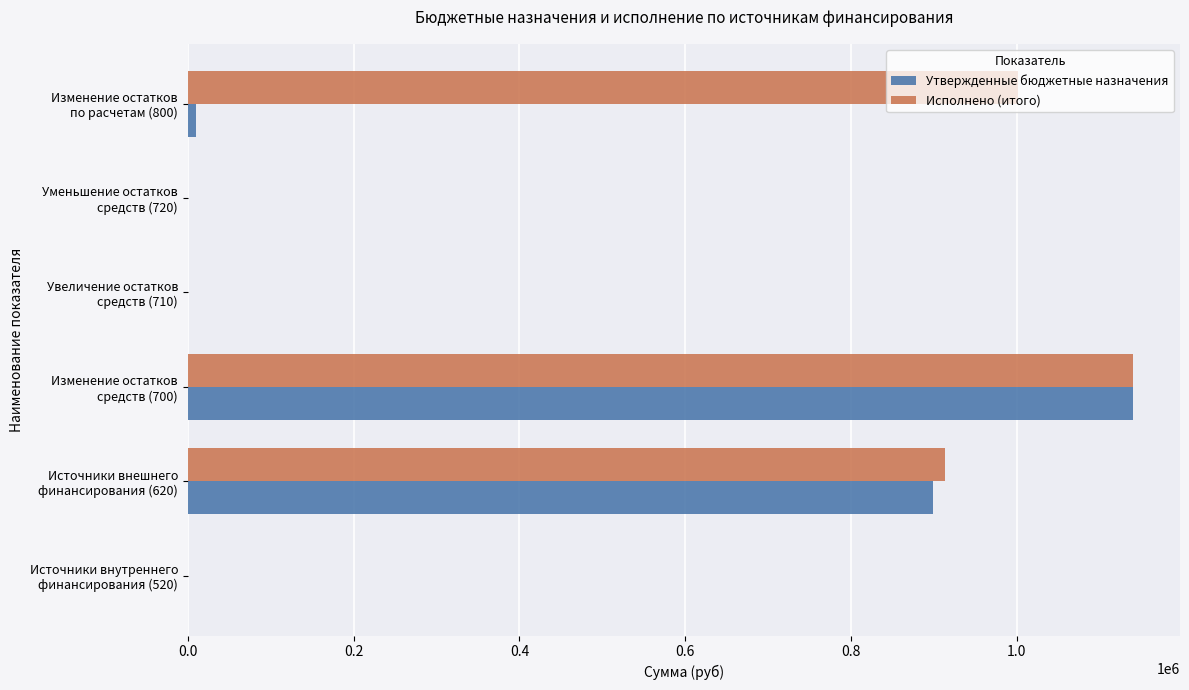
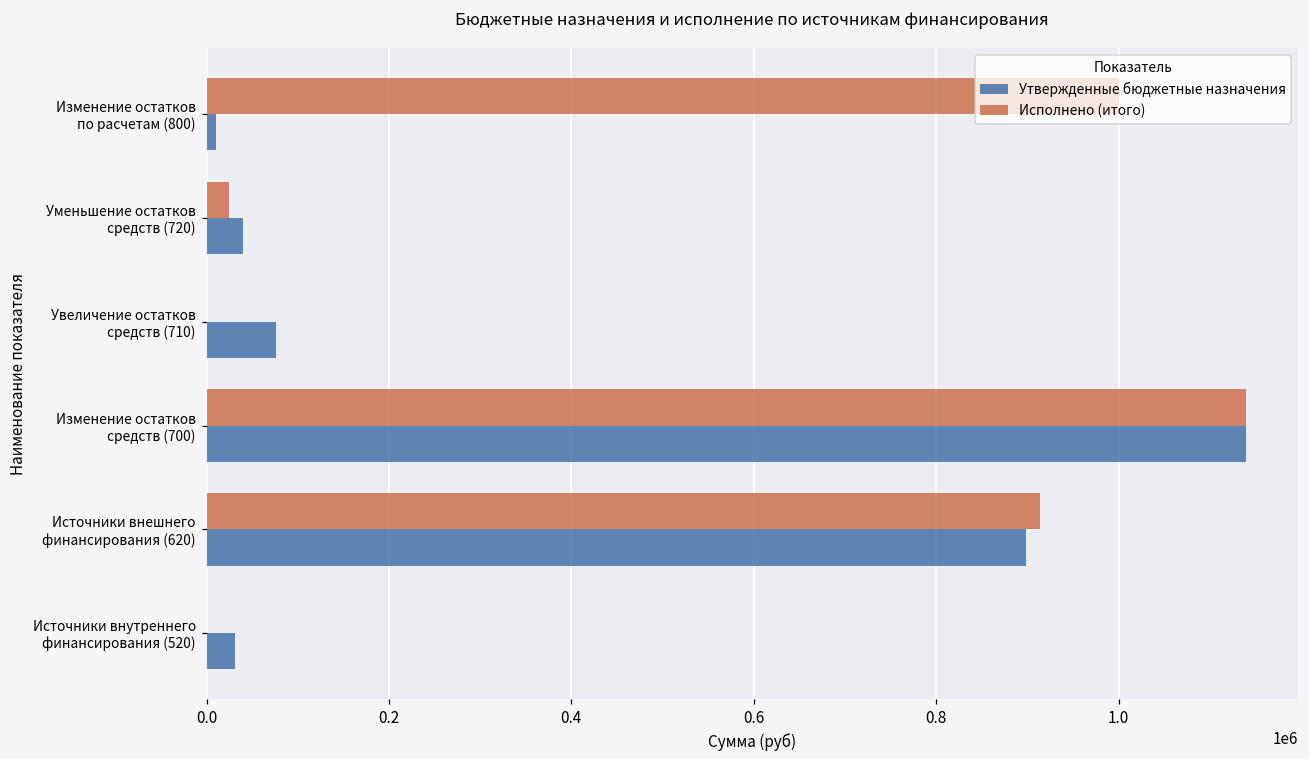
  {
    "Утвержденные бюджетные назначения": {
      "Изменение остатков по расчетам (800)": 10000,
-     "Уменьшение остатков средств (720)": 0,
-     "Увеличение остатков средств (710)": 0,
+     "Уменьшение остатков средств (720)": 40000,
+     "Увеличение остатков средств (710)": 80000,
      "Изменение остатков средств (700)": 1140000,
      "Источники внешнего финансирования (620)": 900000,
-     "Источники внутреннего финансирования (520)": 0
+     "Источники внутреннего финансирования (520)": 30000
    },
    "Исполнено (итого)": {
-     "Уменьшение остатков средств (720)": 0,
+     "Уменьшение остатков средств (720)": 30000,
      "Увеличение остатков средств (710)": 0,
      "Изменение остатков средств (700)": 1140000,
      "Источники внешнего финансирования (620)": 910000,
      "Источники внутреннего финансирования (520)": 0
    }
  }
